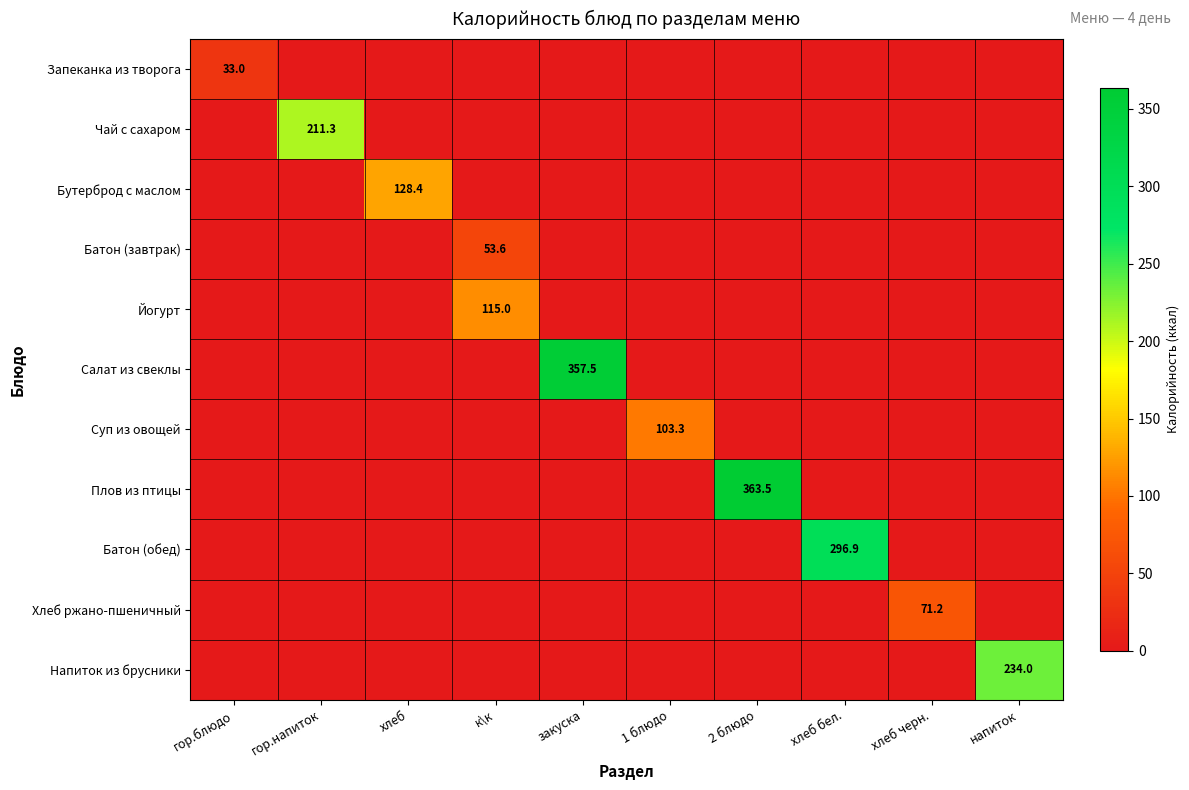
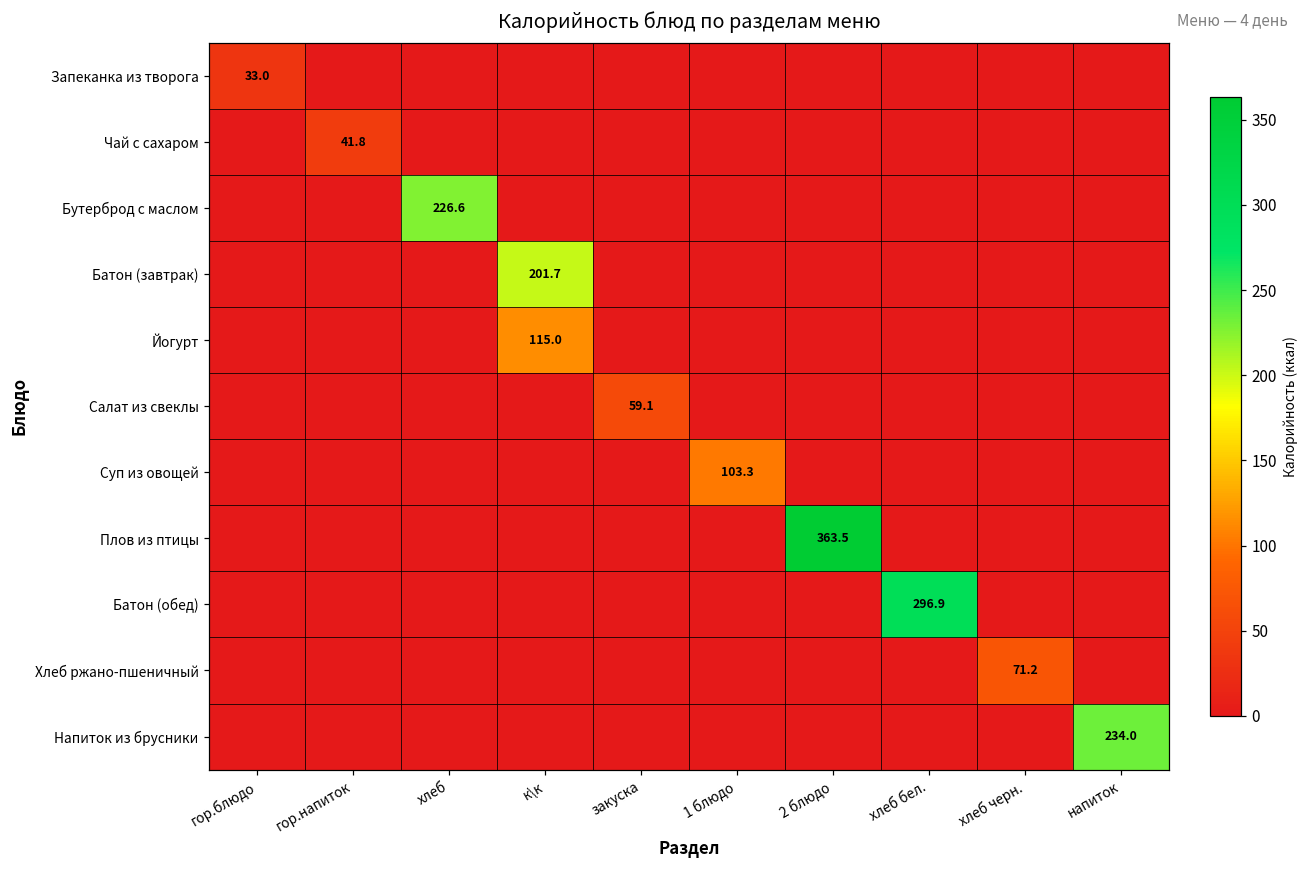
  {
    "Запеканка из творога": {
      "гор.блюдо": 33.0
    },
    "Чай с сахаром": {
-     "гор.напиток": 211.3
+     "гор.напиток": 41.8
    },
    "Бутерброд с маслом": {
-     "хлеб": 128.4
+     "хлеб": 226.6
    },
    "Батон (завтрак)": {
-     "к\\к": 53.6
+     "к\\к": 201.7
    },
    "Йогурт": {
      "к\\к": 115.0
    },
    "Салат из свеклы": {
-     "закуска": 357.5
+     "закуска": 59.1
    },
    "Суп из овощей": {
      "1 блюдо": 103.3
    },
    "Плов из птицы": {
      "2 блюдо": 363.5
    },
    "Батон (обед)": {
      "хлеб бел.": 296.9
    },
    "Хлеб ржано-пшеничный": {
      "хлеб черн.": 71.2
    },
    "Напиток из брусники": {
      "напиток": 234.0
    }
  }
